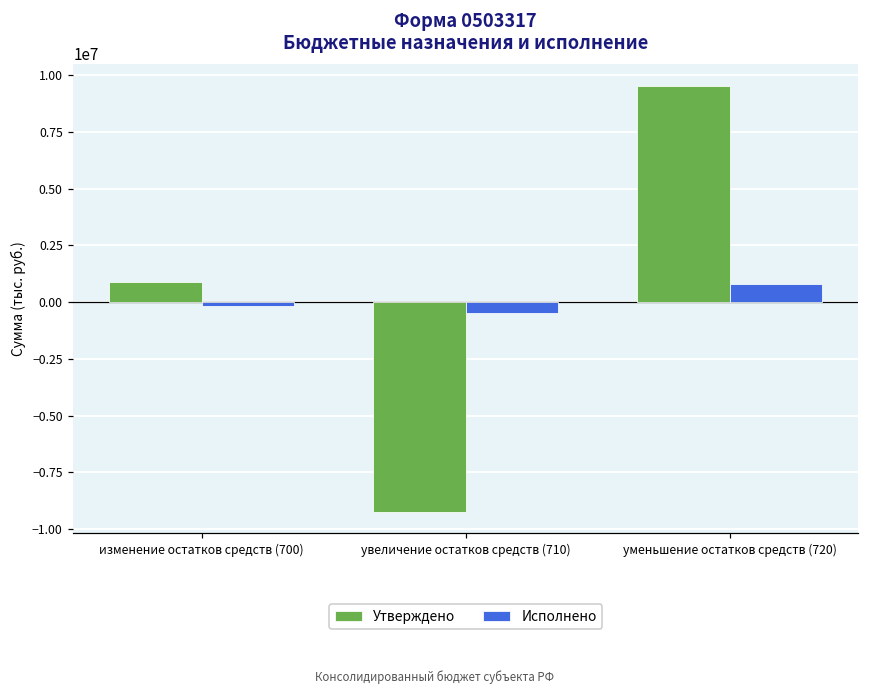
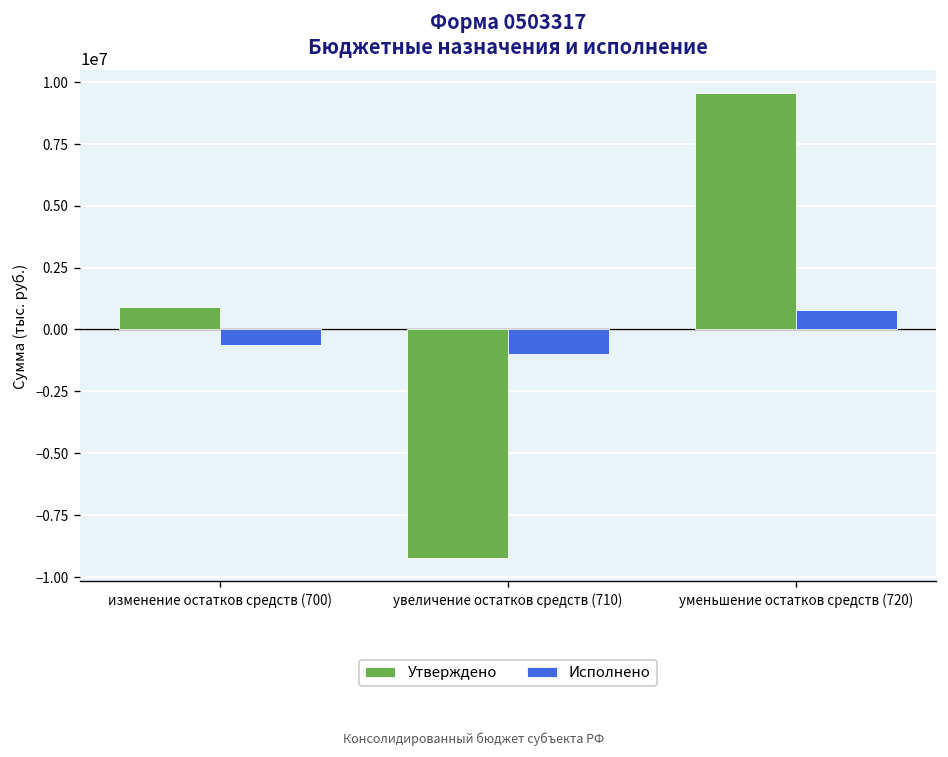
  {
    "Утверждено": {
      "изменение остатков средств (700)": 900000,
      "увеличение остатков средств (710)": -9200000,
      "уменьшение остатков средств (720)": 9500000
    },
    "Исполнено": {
-     "изменение остатков средств (700)": -200000,
-     "увеличение остатков средств (710)": -500000,
+     "изменение остатков средств (700)": -600000,
+     "увеличение остатков средств (710)": -1000000,
      "уменьшение остатков средств (720)": 800000
    }
  }
